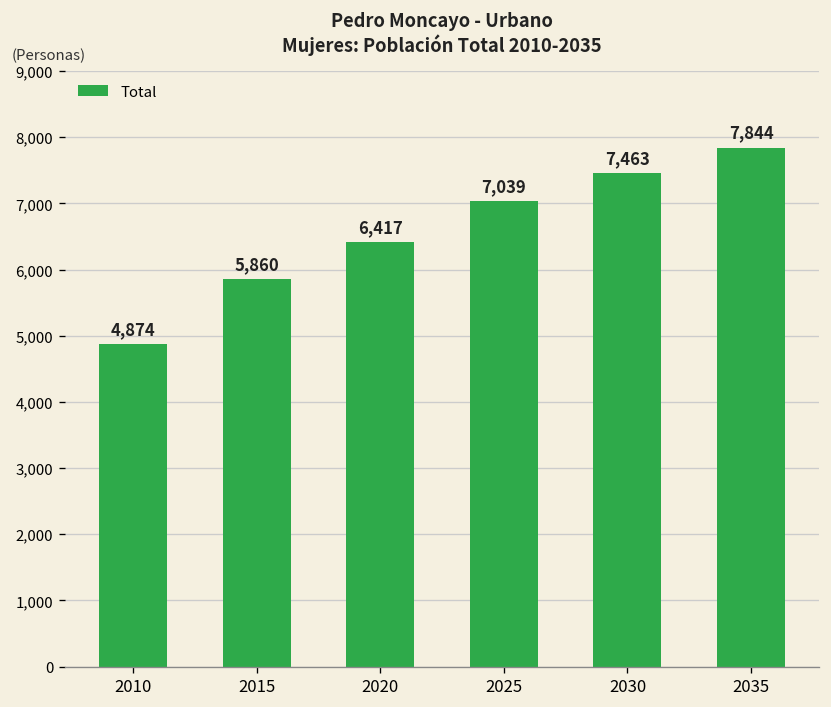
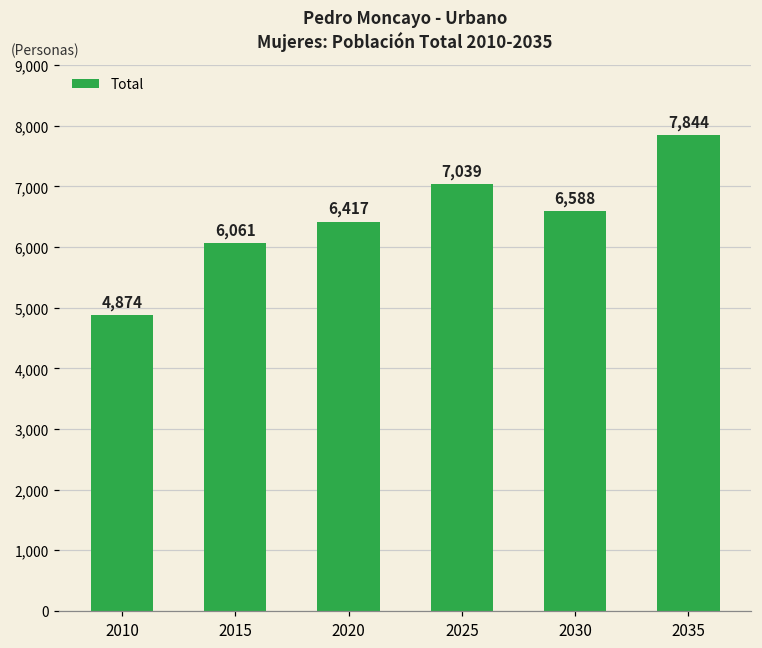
  {
    "2010": "4,874",
-   "2015": "5,860",
+   "2015": "6,061",
    "2020": "6,417",
    "2025": "7,039",
-   "2030": "7,463",
+   "2030": "6,588",
    "2035": "7,844"
  }
